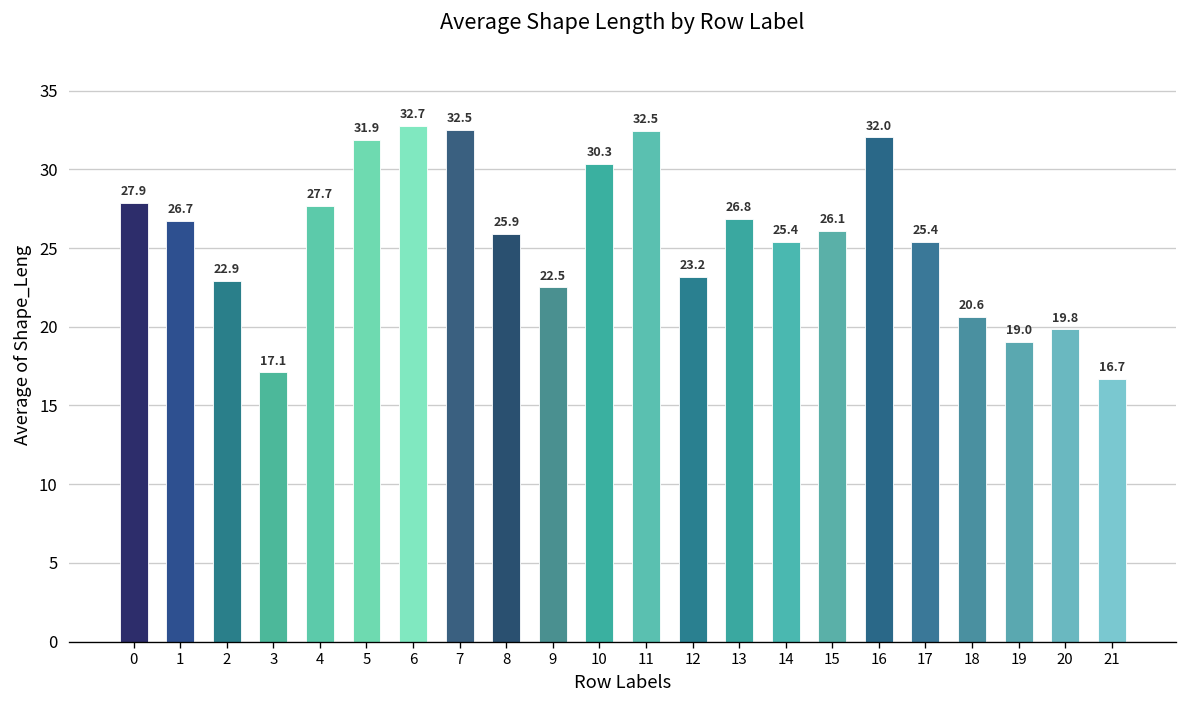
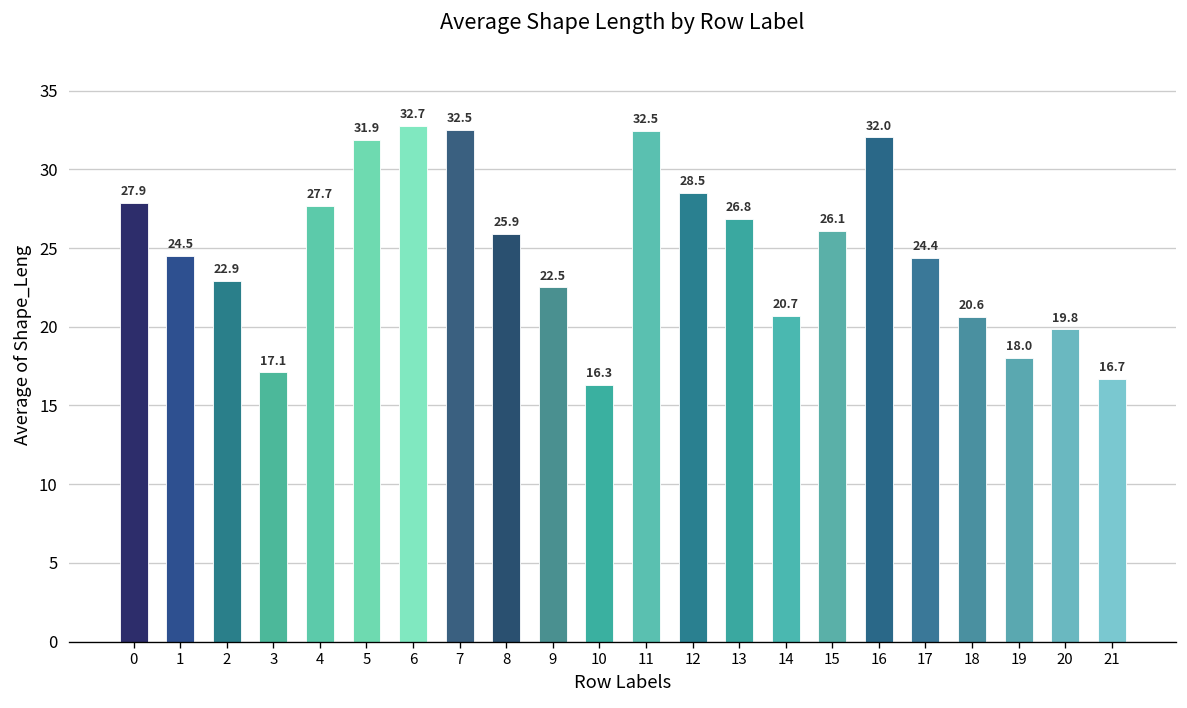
  {
    "0": 27.9,
-   "1": 26.7,
+   "1": 24.5,
    "2": 22.9,
    "3": 17.1,
    "4": 27.7,
    "5": 31.9,
    "6": 32.7,
    "7": 32.5,
    "8": 25.9,
    "9": 22.5,
-   "10": 30.3,
+   "10": 16.3,
    "11": 32.5,
-   "12": 23.2,
+   "12": 28.5,
    "13": 26.8,
-   "14": 25.4,
+   "14": 20.7,
    "15": 26.1,
    "16": 32.0,
-   "17": 25.4,
+   "17": 24.4,
    "18": 20.6,
-   "19": 19.0,
+   "19": 18.0,
    "20": 19.8,
    "21": 16.7
  }
